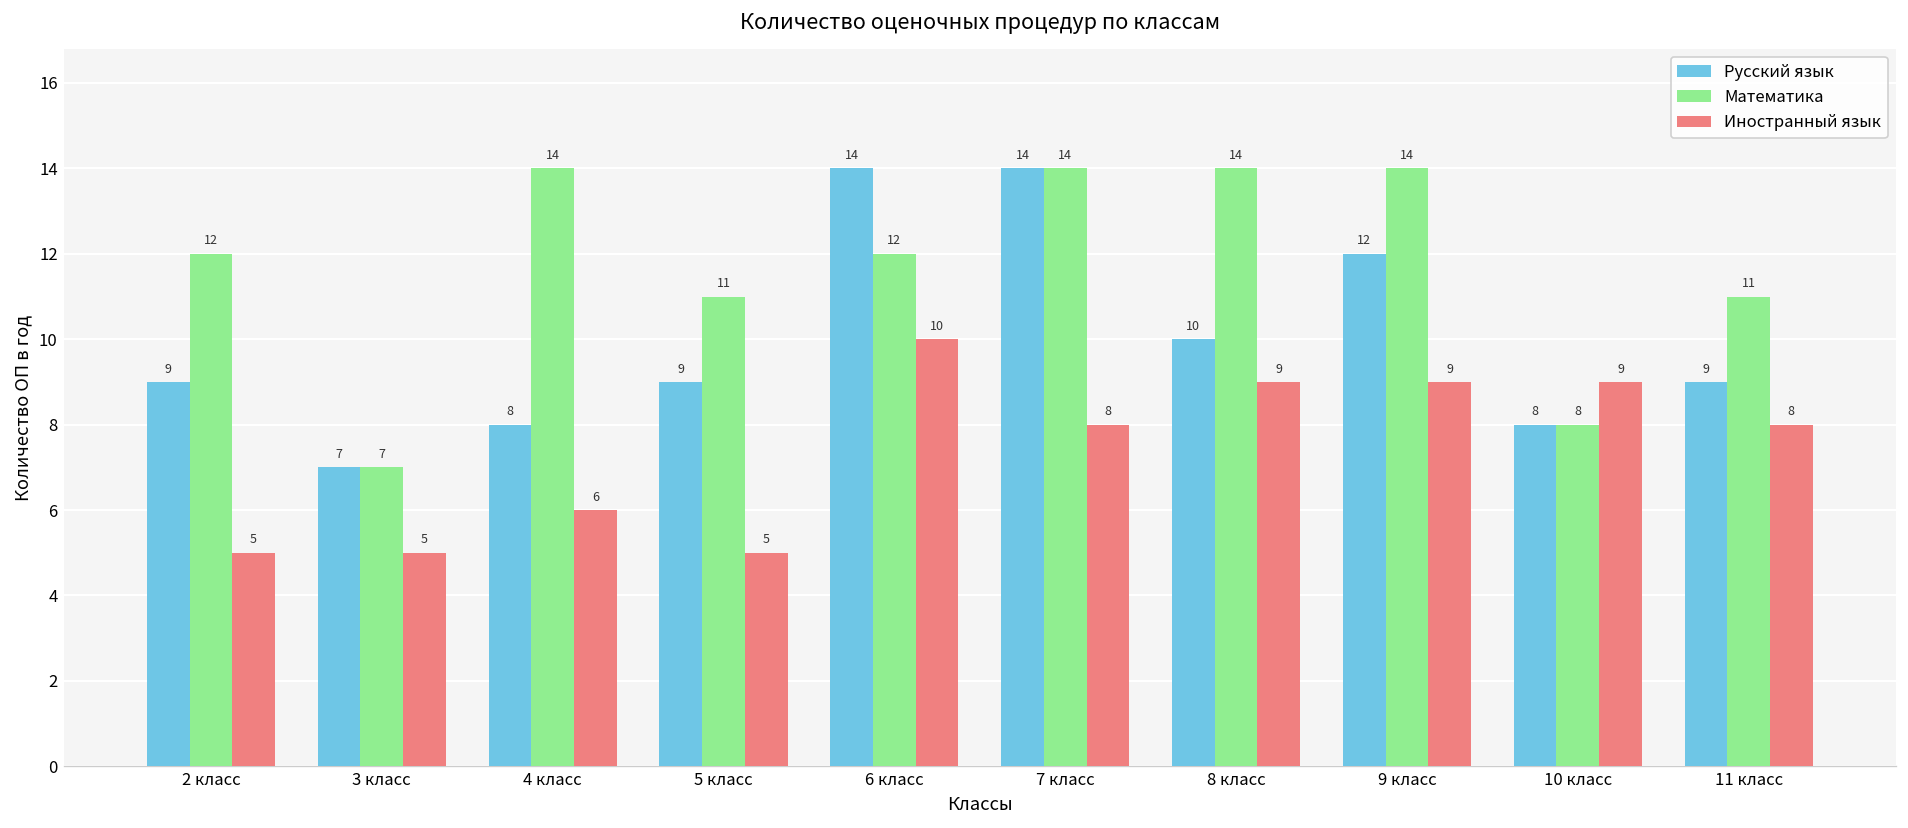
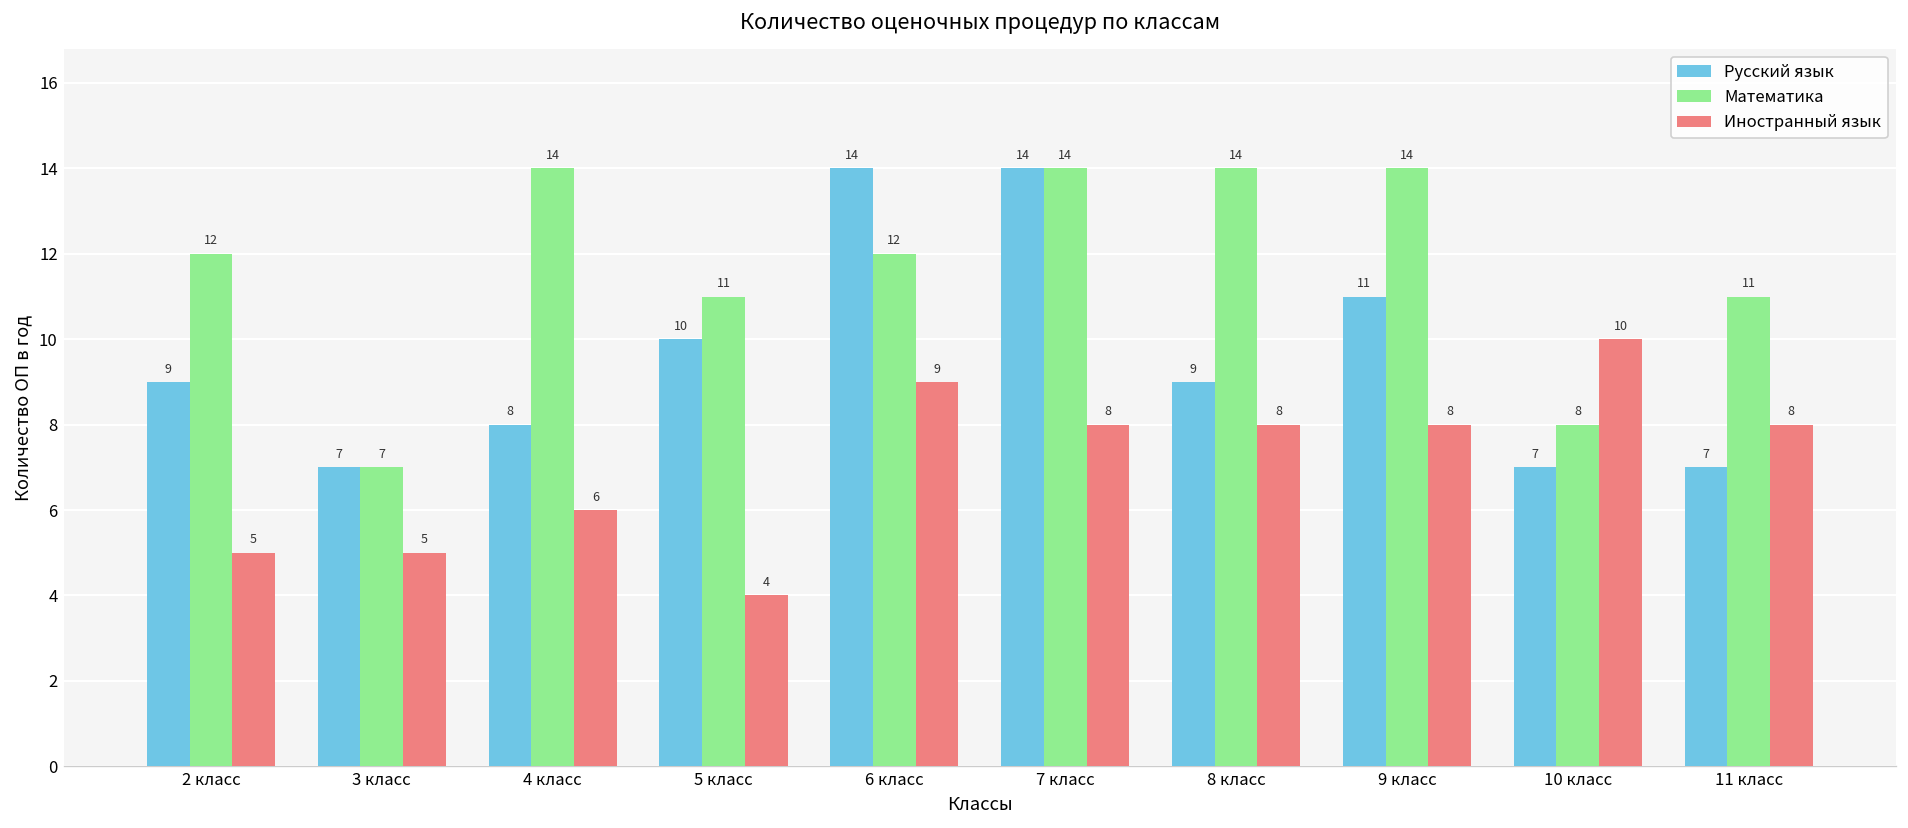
  {
    "Русский язык": {
      "2 класс": 9,
      "3 класс": 7,
      "4 класс": 8,
-     "5 класс": 9,
+     "5 класс": 10,
      "6 класс": 14,
      "7 класс": 14,
-     "8 класс": 10,
-     "9 класс": 12,
-     "10 класс": 8,
-     "11 класс": 9
+     "8 класс": 9,
+     "9 класс": 11,
+     "10 класс": 7,
+     "11 класс": 7
    },
    "Математика": {
      "2 класс": 12,
      "3 класс": 7,
      "4 класс": 14,
      "5 класс": 11,
      "6 класс": 12,
      "7 класс": 14,
      "8 класс": 14,
      "9 класс": 14,
      "10 класс": 8,
      "11 класс": 11
    },
    "Иностранный язык": {
      "2 класс": 5,
      "3 класс": 5,
      "4 класс": 6,
-     "5 класс": 5,
-     "6 класс": 10,
+     "5 класс": 4,
+     "6 класс": 9,
      "7 класс": 8,
-     "8 класс": 9,
-     "9 класс": 9,
-     "10 класс": 9,
+     "8 класс": 8,
+     "9 класс": 8,
+     "10 класс": 10,
      "11 класс": 8
    }
  }
